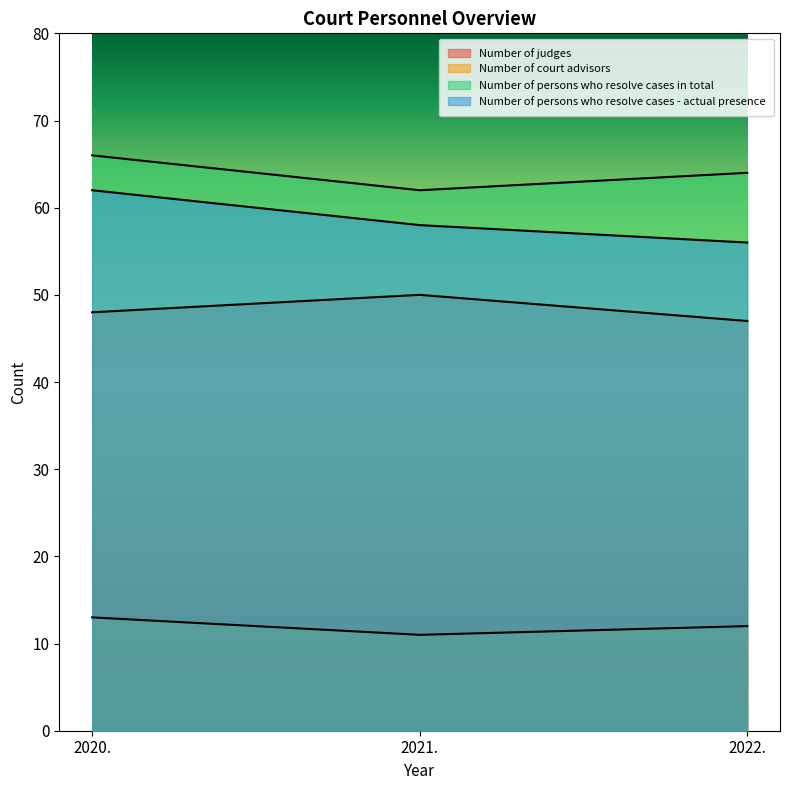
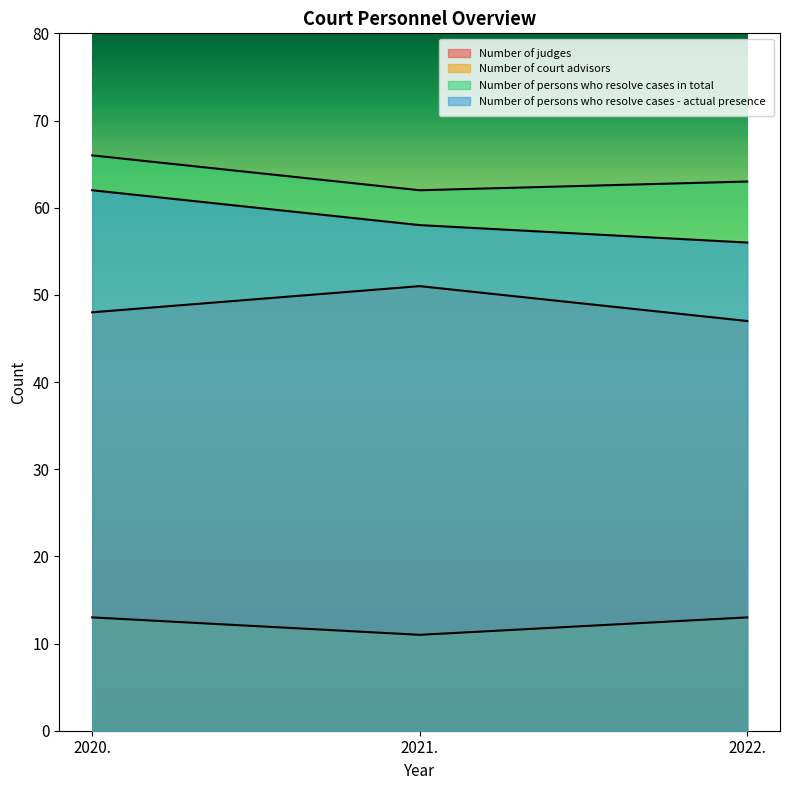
  {
    "Number of judges": {
      "2020.": 48,
-     "2021.": 50,
+     "2021.": 51,
      "2022.": 47
    },
    "Number of court advisors": {
      "2020.": 13,
      "2021.": 11,
-     "2022.": 12
+     "2022.": 13
    },
    "Number of persons who resolve cases in total": {
      "2020.": 66,
      "2021.": 62,
-     "2022.": 64
+     "2022.": 63
    },
    "Number of persons who resolve cases - actual presence": {
      "2020.": 62,
      "2021.": 58,
      "2022.": 56
    }
  }
